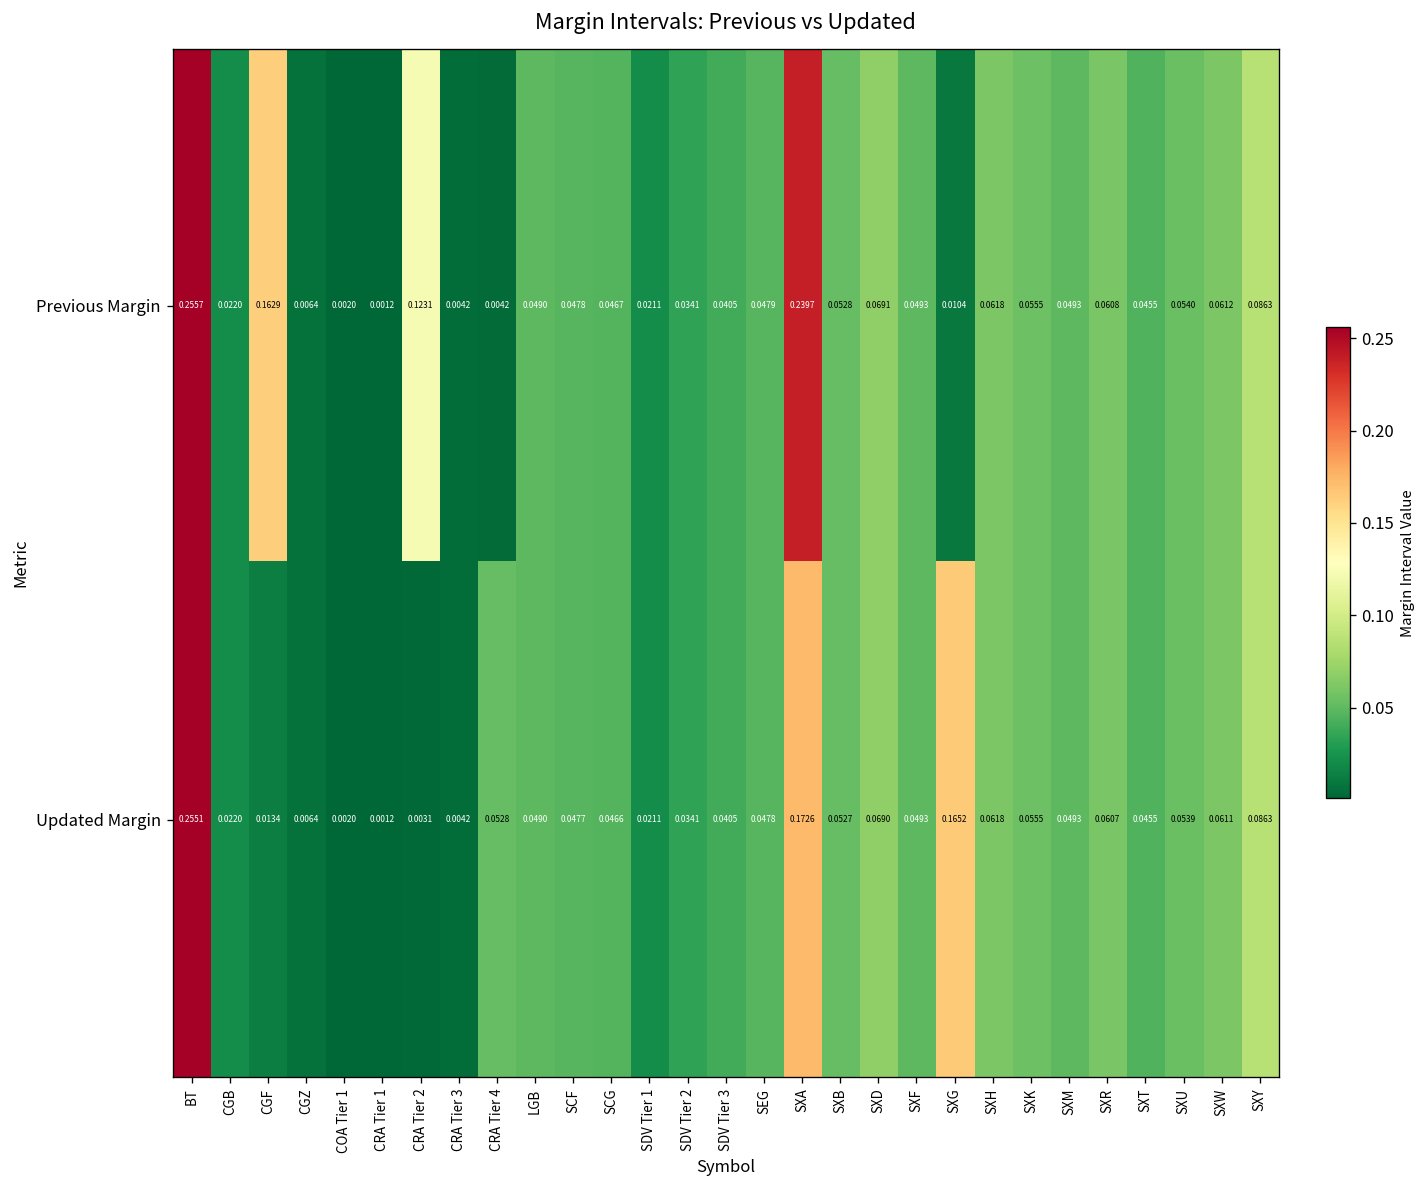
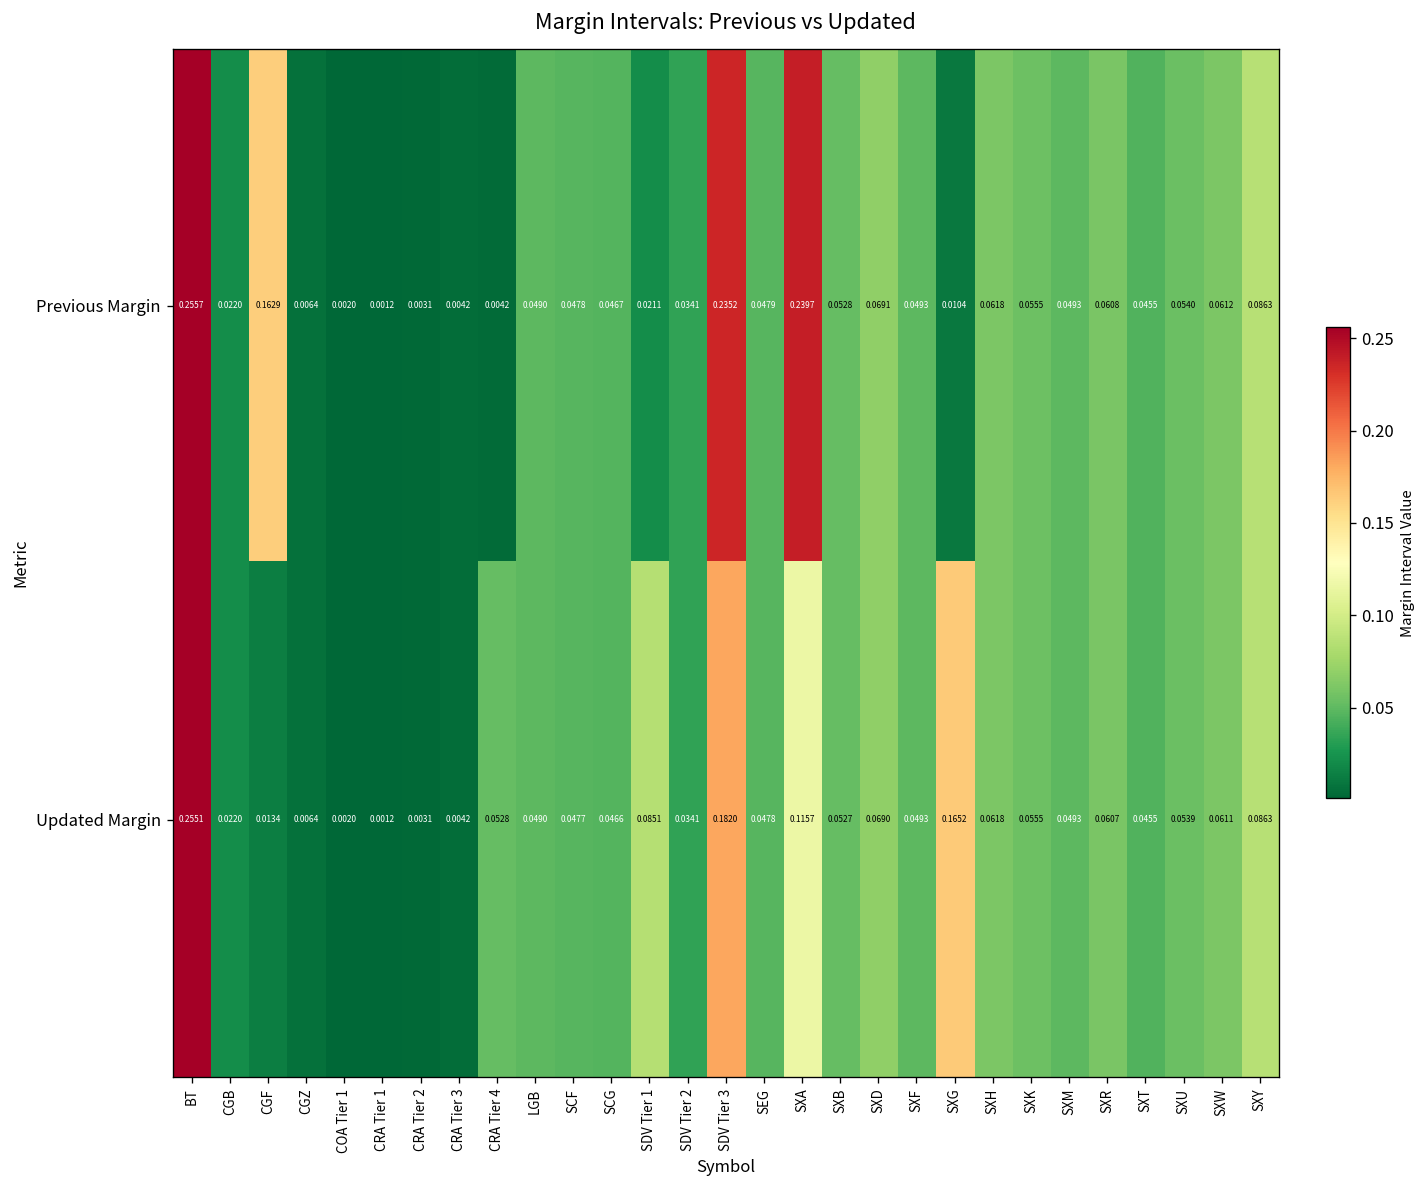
  {
    "Previous Margin": {
      "BT": 0.2557,
      "CGB": 0.0220,
      "CGF": 0.1629,
      "CGZ": 0.0064,
      "COA Tier 1": 0.0020,
      "CRA Tier 1": 0.0012,
-     "CRA Tier 2": 0.1231,
+     "CRA Tier 2": 0.0031,
      "CRA Tier 3": 0.0042,
      "CRA Tier 4": 0.0042,
      "LGB": 0.0490,
      "SCF": 0.0478,
      "SCG": 0.0467,
      "SDV Tier 1": 0.0211,
      "SDV Tier 2": 0.0341,
-     "SDV Tier 3": 0.0405,
+     "SDV Tier 3": 0.2352,
      "SEG": 0.0479,
      "SXA": 0.2397,
      "SXB": 0.0528,
      "SXD": 0.0691,
      "SXF": 0.0493,
      "SXG": 0.0104,
      "SXH": 0.0618,
      "SXK": 0.0555,
      "SXM": 0.0493,
      "SXR": 0.0608,
      "SXT": 0.0455,
      "SXU": 0.0540,
      "SXW": 0.0612,
      "SXY": 0.0863
    },
    "Updated Margin": {
      "BT": 0.2551,
      "CGB": 0.0220,
      "CGF": 0.0134,
      "CGZ": 0.0064,
      "COA Tier 1": 0.0020,
      "CRA Tier 1": 0.0012,
      "CRA Tier 2": 0.0031,
      "CRA Tier 3": 0.0042,
      "CRA Tier 4": 0.0528,
      "LGB": 0.0490,
      "SCF": 0.0477,
      "SCG": 0.0466,
-     "SDV Tier 1": 0.0211,
+     "SDV Tier 1": 0.0851,
      "SDV Tier 2": 0.0341,
-     "SDV Tier 3": 0.0405,
+     "SDV Tier 3": 0.1820,
      "SEG": 0.0478,
-     "SXA": 0.1726,
+     "SXA": 0.1157,
      "SXB": 0.0527,
      "SXD": 0.0690,
      "SXF": 0.0493,
      "SXG": 0.1652,
      "SXH": 0.0618,
      "SXK": 0.0555,
      "SXM": 0.0493,
      "SXR": 0.0607,
      "SXT": 0.0455,
      "SXU": 0.0539,
      "SXW": 0.0611,
      "SXY": 0.0863
    }
  }
